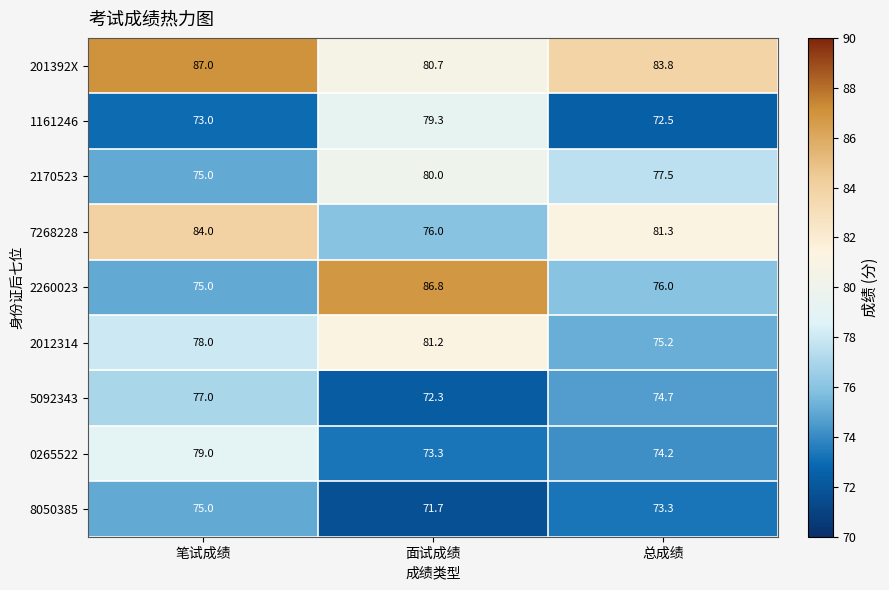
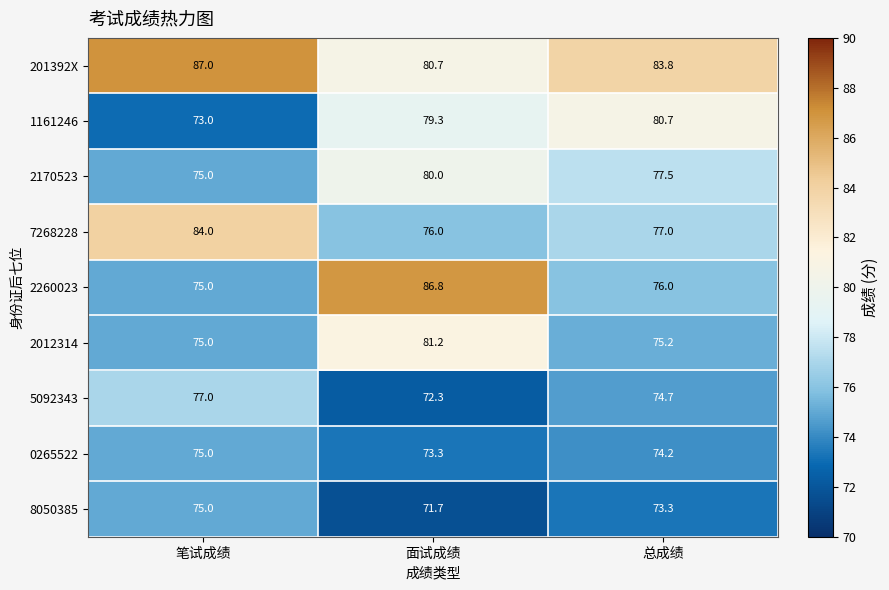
  {
    "201392X": {
      "笔试成绩": 87.0,
      "面试成绩": 80.7,
      "总成绩": 83.8
    },
    "1161246": {
      "笔试成绩": 73.0,
      "面试成绩": 79.3,
-     "总成绩": 72.5
+     "总成绩": 80.7
    },
    "2170523": {
      "笔试成绩": 75.0,
      "面试成绩": 80.0,
      "总成绩": 77.5
    },
    "7268228": {
      "笔试成绩": 84.0,
      "面试成绩": 76.0,
-     "总成绩": 81.3
+     "总成绩": 77.0
    },
    "2260023": {
      "笔试成绩": 75.0,
      "面试成绩": 86.8,
      "总成绩": 76.0
    },
    "2012314": {
-     "笔试成绩": 78.0,
+     "笔试成绩": 75.0,
      "面试成绩": 81.2,
      "总成绩": 75.2
    },
    "5092343": {
      "笔试成绩": 77.0,
      "面试成绩": 72.3,
      "总成绩": 74.7
    },
    "0265522": {
-     "笔试成绩": 79.0,
+     "笔试成绩": 75.0,
      "面试成绩": 73.3,
      "总成绩": 74.2
    },
    "8050385": {
      "笔试成绩": 75.0,
      "面试成绩": 71.7,
      "总成绩": 73.3
    }
  }
